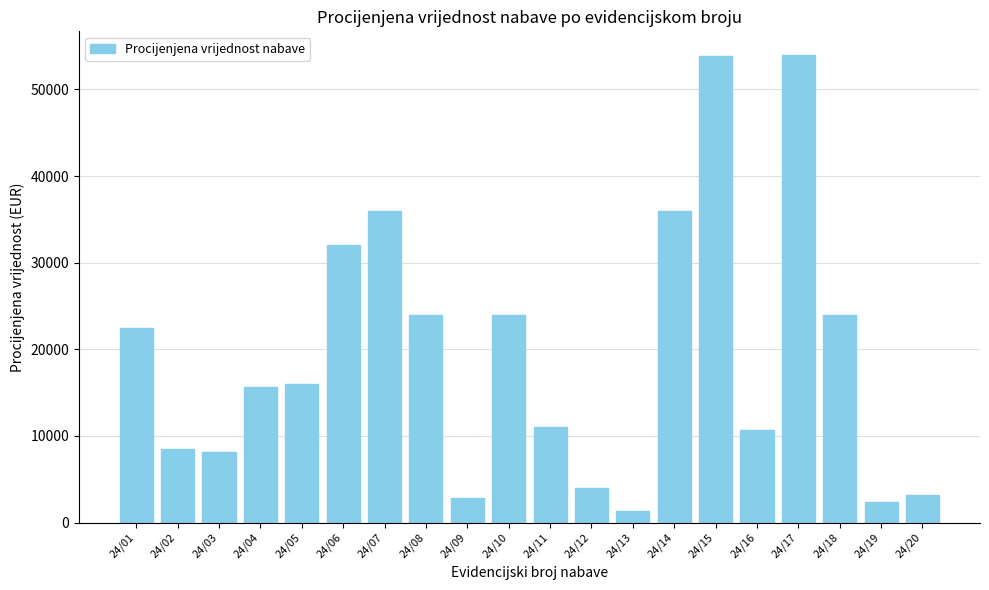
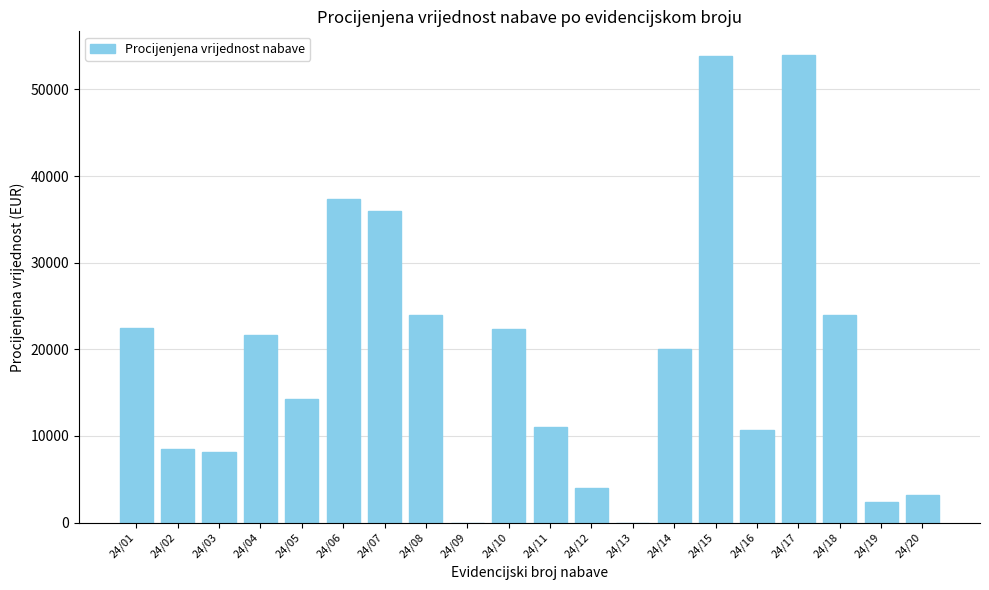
  {
    "24/01": 22000,
    "24/02": 8000,
    "24/03": 8000,
-   "24/04": 16000,
-   "24/05": 16000,
-   "24/06": 32000,
+   "24/04": 22000,
+   "24/05": 14000,
+   "24/06": 37000,
    "24/07": 36000,
    "24/08": 24000,
-   "24/09": 3000,
-   "24/10": 24000,
+   "24/09": 0,
+   "24/10": 22000,
    "24/11": 11000,
    "24/12": 4000,
-   "24/13": 1000,
-   "24/14": 36000,
+   "24/13": 0,
+   "24/14": 20000,
    "24/15": 54000,
    "24/16": 11000,
    "24/17": 54000,
    "24/18": 24000,
    "24/19": 2000,
    "24/20": 3000
  }
